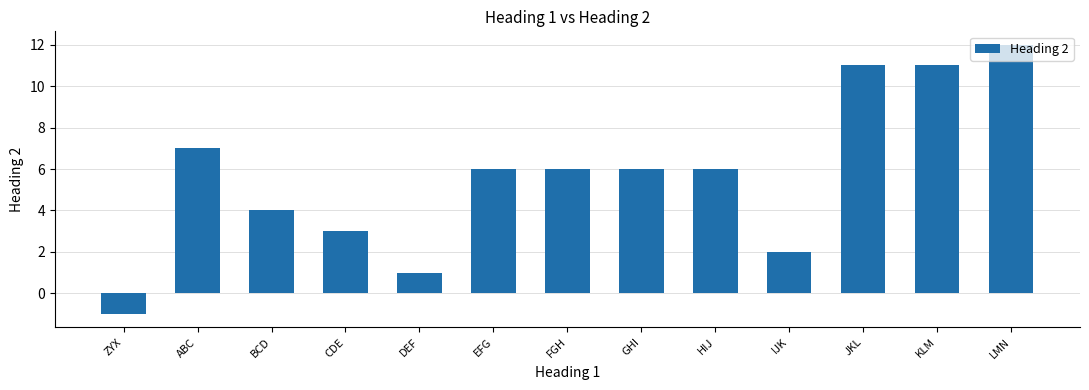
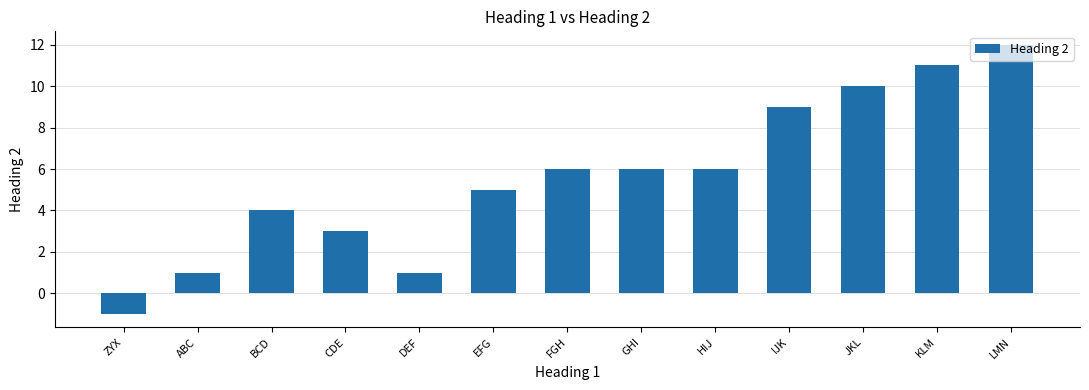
  {
    "ZYX": -1,
-   "ABC": 7,
+   "ABC": 1,
    "BCD": 4,
    "CDE": 3,
    "DEF": 1,
-   "EFG": 6,
+   "EFG": 5,
    "FGH": 6,
    "GHI": 6,
    "HIJ": 6,
-   "IJK": 2,
-   "JKL": 11,
+   "IJK": 9,
+   "JKL": 10,
    "KLM": 11
  }
